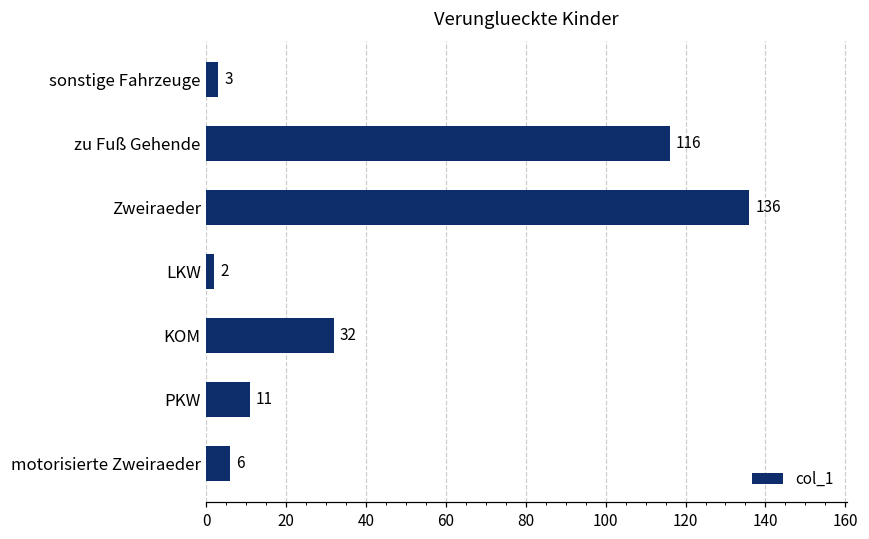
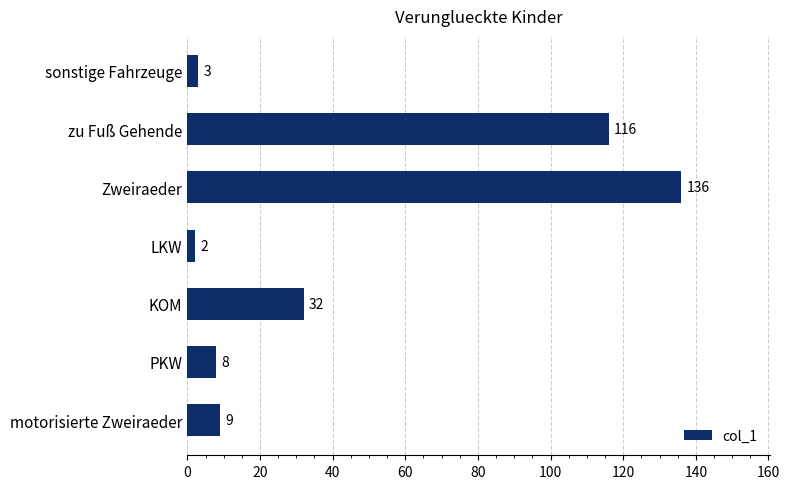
  {
    "sonstige Fahrzeuge": 3,
    "zu Fuß Gehende": 116,
    "Zweiraeder": 136,
    "LKW": 2,
    "KOM": 32,
-   "PKW": 11,
-   "motorisierte Zweiraeder": 6
+   "PKW": 8,
+   "motorisierte Zweiraeder": 9
  }
